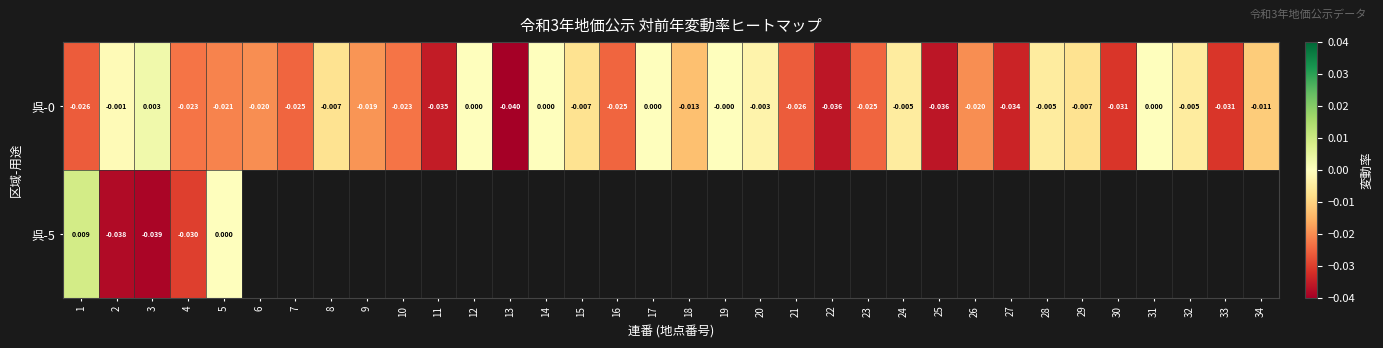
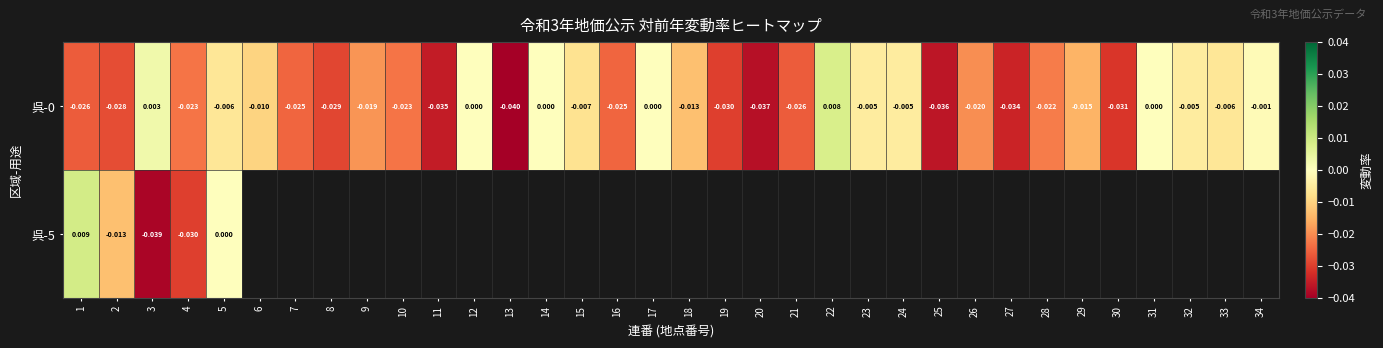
  {
    "呉-0": {
      "1": -0.026,
-     "2": -0.001,
+     "2": -0.028,
      "3": 0.003,
      "4": -0.023,
-     "5": -0.021,
-     "6": -0.020,
+     "5": -0.006,
+     "6": -0.010,
      "7": -0.025,
-     "8": -0.007,
+     "8": -0.029,
      "9": -0.019,
      "10": -0.023,
      "11": -0.035,
      "12": 0.000,
      "13": -0.040,
      "14": 0.000,
      "15": -0.007,
      "16": -0.025,
      "17": 0.000,
      "18": -0.013,
-     "19": -0.000,
-     "20": -0.003,
+     "19": -0.030,
+     "20": -0.037,
      "21": -0.026,
-     "22": -0.036,
-     "23": -0.025,
+     "22": 0.008,
+     "23": -0.005,
      "24": -0.005,
      "25": -0.036,
      "26": -0.020,
      "27": -0.034,
-     "28": -0.005,
-     "29": -0.007,
+     "28": -0.022,
+     "29": -0.015,
      "30": -0.031,
      "31": 0.000,
      "32": -0.005,
-     "33": -0.031,
-     "34": -0.011
+     "33": -0.006,
+     "34": -0.001
    },
    "呉-5": {
      "1": 0.009,
-     "2": -0.038,
+     "2": -0.013,
      "3": -0.039,
      "4": -0.030,
      "5": 0.000
    }
  }
